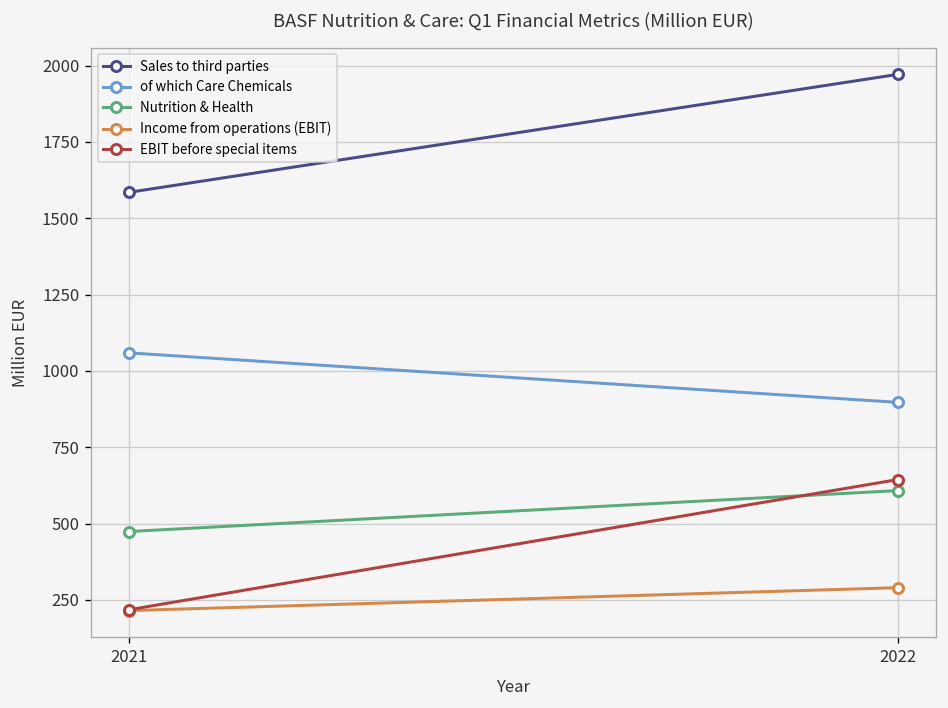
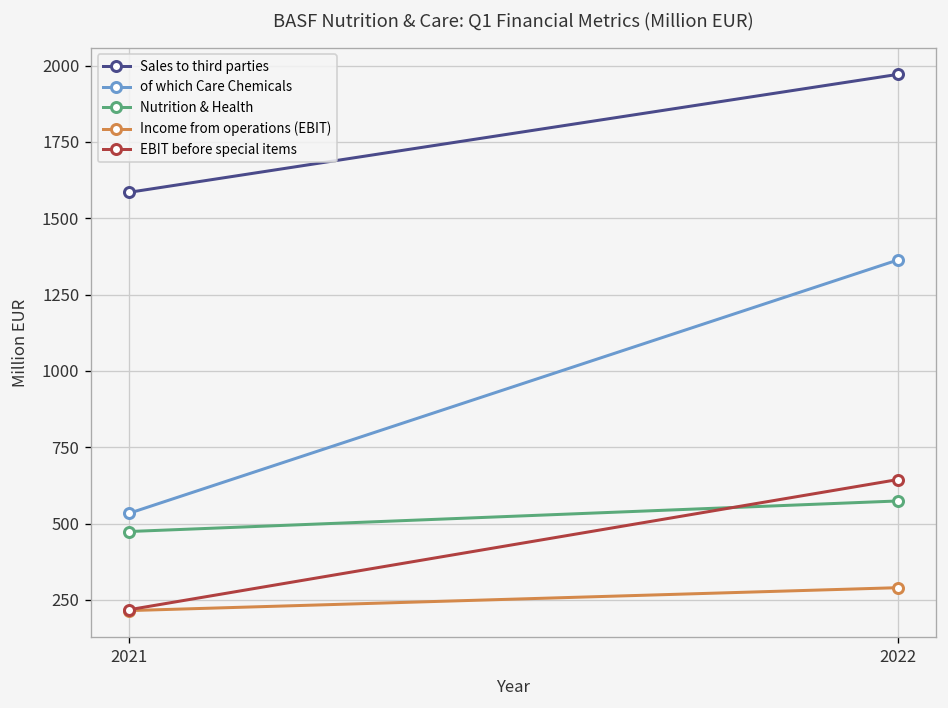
  {
    "Sales to third parties": {
      "2021": 1590,
      "2022": 1970
    },
    "of which Care Chemicals": {
-     "2021": 1060,
-     "2022": 900
+     "2021": 530,
+     "2022": 1360
    },
    "Nutrition & Health": {
      "2021": 470,
-     "2022": 610
+     "2022": 570
    },
    "Income from operations (EBIT)": {
      "2022": 290
    },
    "EBIT before special items": {
      "2022": 640
    }
  }
